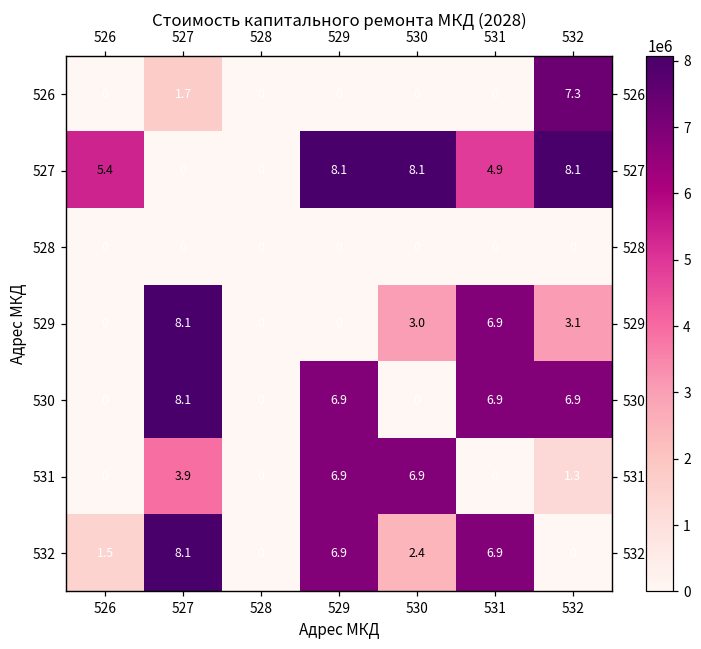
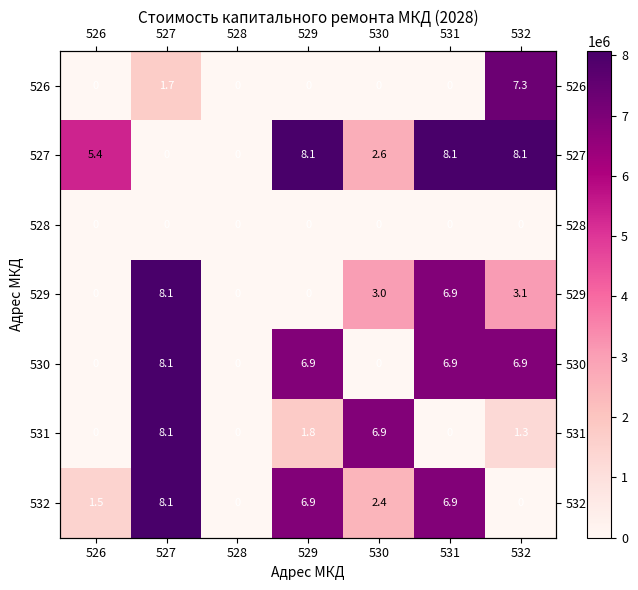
  {
    "526": {
      "527": 1.7,
      "532": 7.3
    },
    "527": {
      "526": 5.4,
      "529": 8.1,
-     "530": 8.1,
-     "531": 4.9,
+     "530": 2.6,
+     "531": 8.1,
      "532": 8.1
    },
    "529": {
      "527": 8.1,
      "530": 3.0,
      "531": 6.9,
      "532": 3.1
    },
    "530": {
      "527": 8.1,
      "529": 6.9,
      "531": 6.9,
      "532": 6.9
    },
    "531": {
-     "527": 3.9,
-     "529": 6.9,
+     "527": 8.1,
+     "529": 1.8,
      "530": 6.9
    },
    "532": {
      "526": 1.5,
      "527": 8.1,
      "529": 6.9,
      "530": 2.4,
      "531": 6.9
    }
  }
